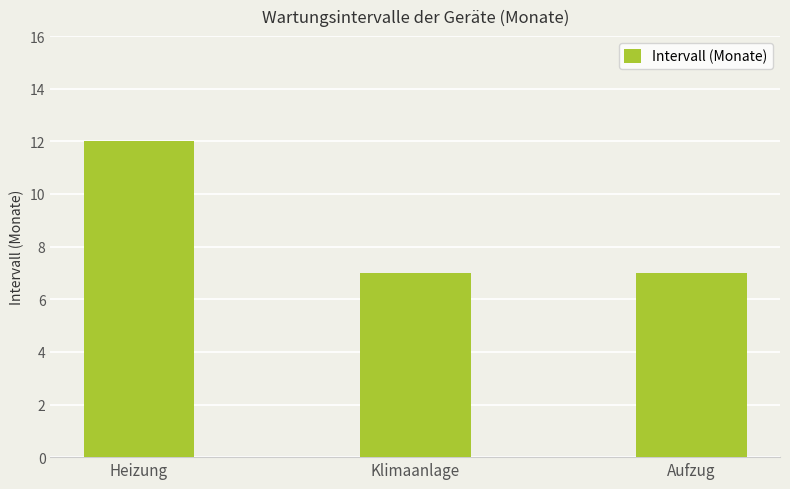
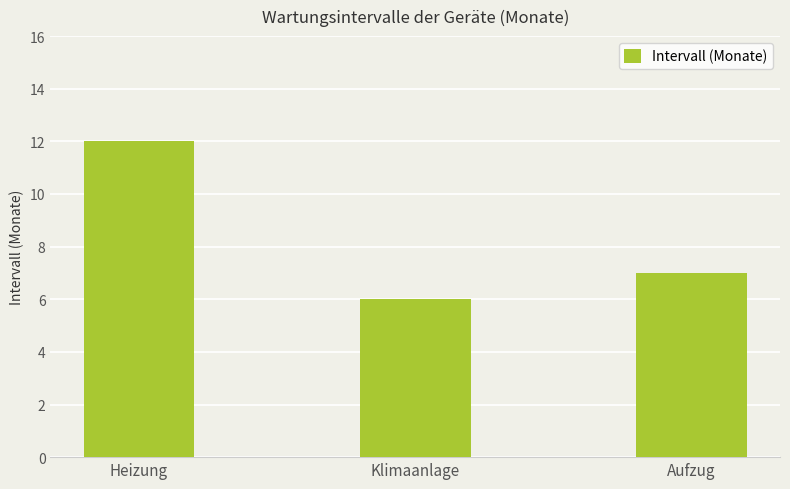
  {
    "Heizung": 12,
-   "Klimaanlage": 7,
+   "Klimaanlage": 6,
    "Aufzug": 7
  }
